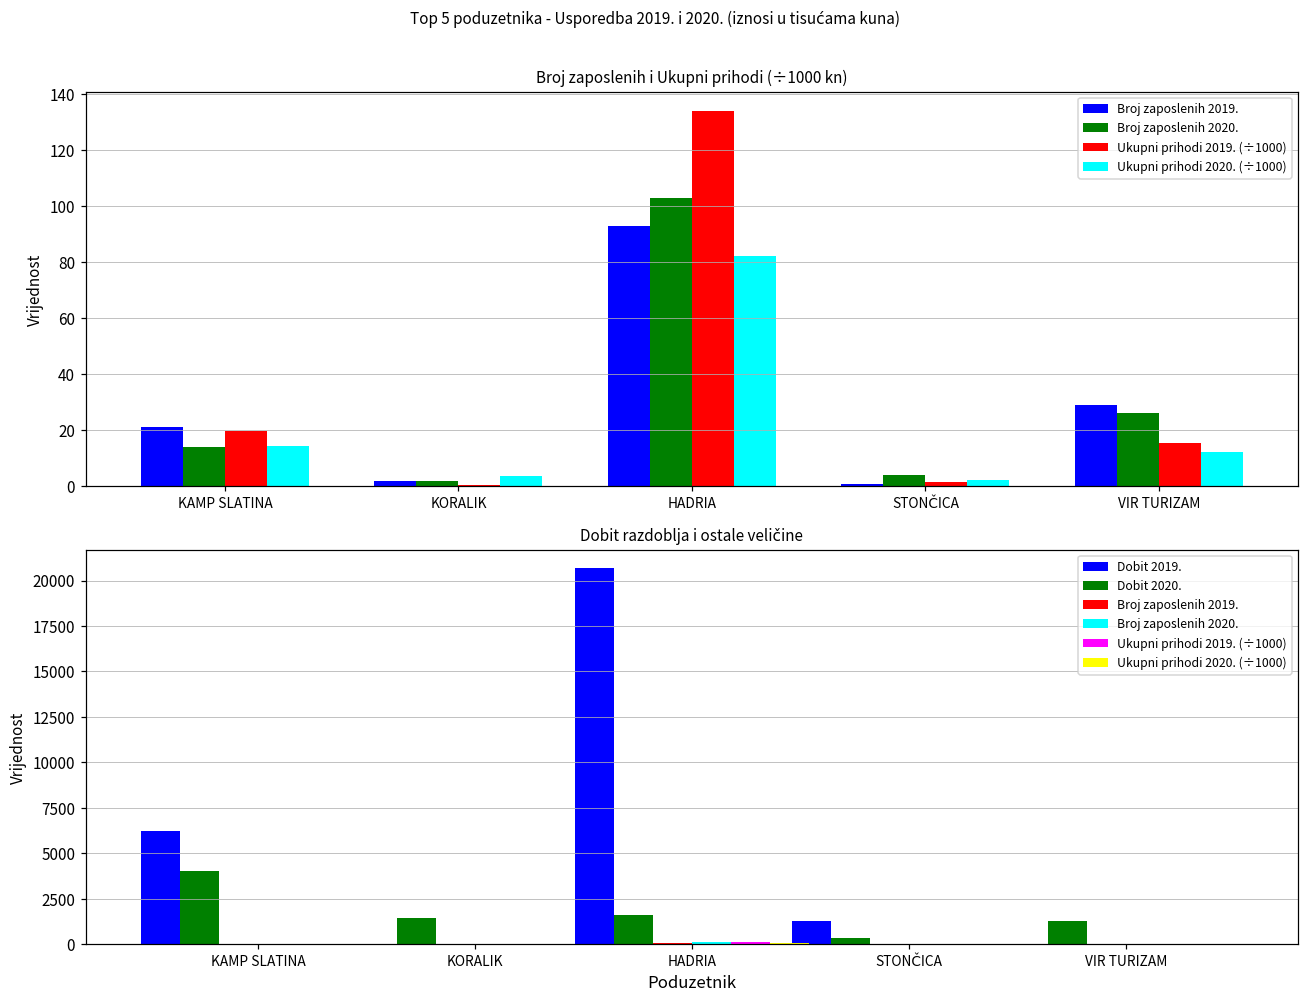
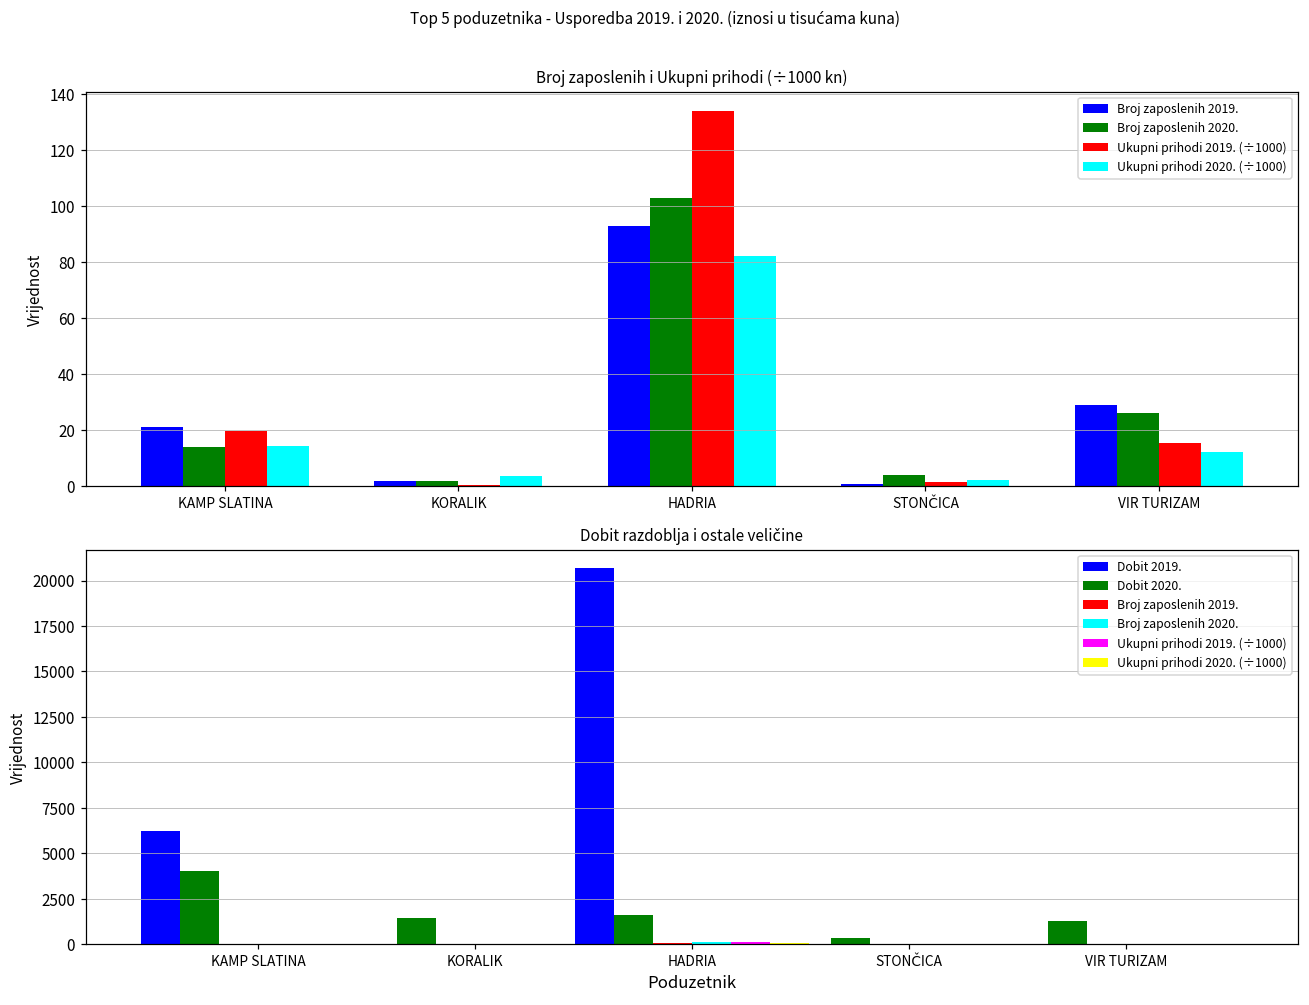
  {
    "Dobit razdoblja i ostale veličine": {
      "Dobit 2019.": {
        "KAMP SLATINA": 6200,
        "HADRIA": 20700,
-       "STONČICA": 1300,
+       "STONČICA": 0,
        "VIR TURIZAM": 0
      },
      "Dobit 2020.": {
        "KAMP SLATINA": 4000,
        "KORALIK": 1400,
        "HADRIA": 1600,
        "STONČICA": 300,
        "VIR TURIZAM": 1300
      }
    }
  }
